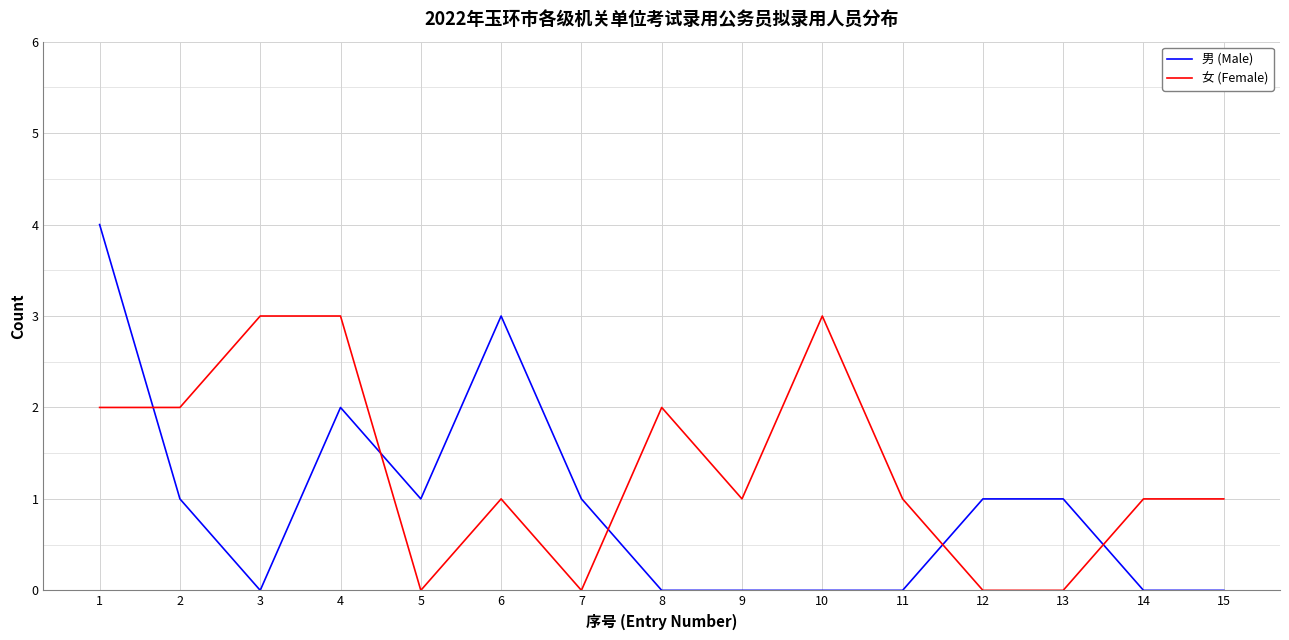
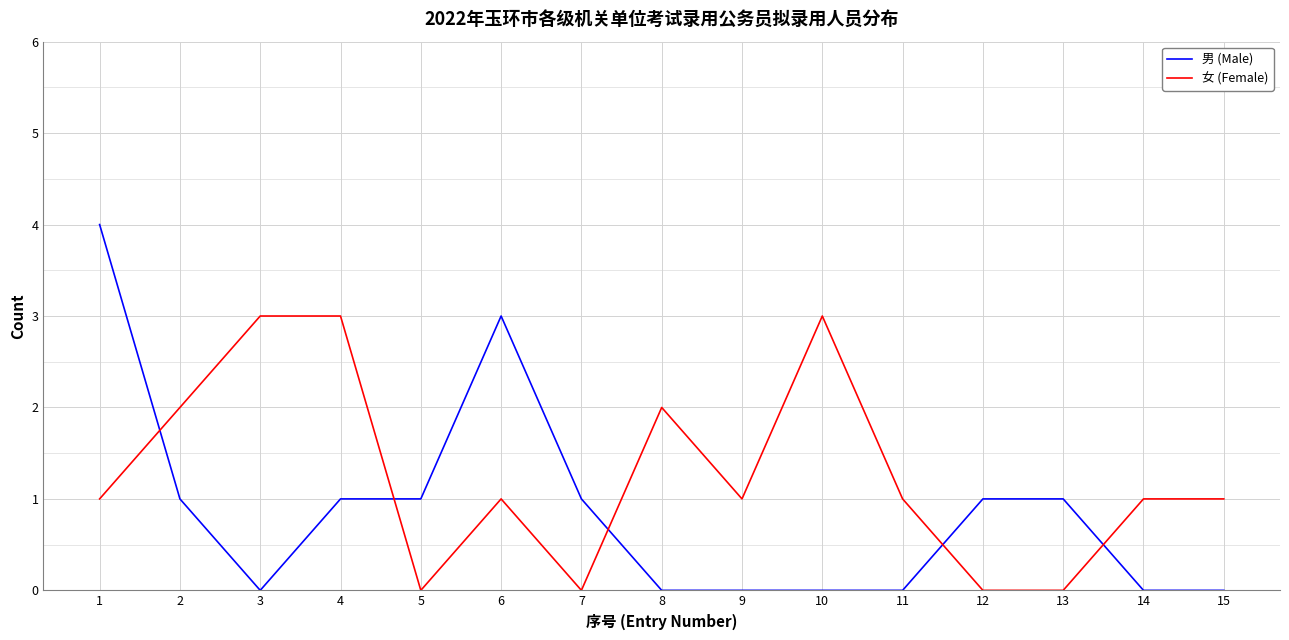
  {
    "男 (Male)": {
      "1": 4,
      "2": 1,
      "3": 0,
-     "4": 2,
+     "4": 1,
      "5": 1,
      "6": 3,
      "7": 1,
      "8": 0,
      "9": 0,
      "10": 0,
      "11": 0,
      "12": 1,
      "13": 1,
      "14": 0,
      "15": 0
    },
    "女 (Female)": {
-     "1": 2,
+     "1": 1,
      "2": 2,
      "3": 3,
      "4": 3,
      "5": 0,
      "6": 1,
      "7": 0,
      "8": 2,
      "9": 1,
      "10": 3,
      "11": 1,
      "12": 0,
      "13": 0,
      "14": 1,
      "15": 1
    }
  }
